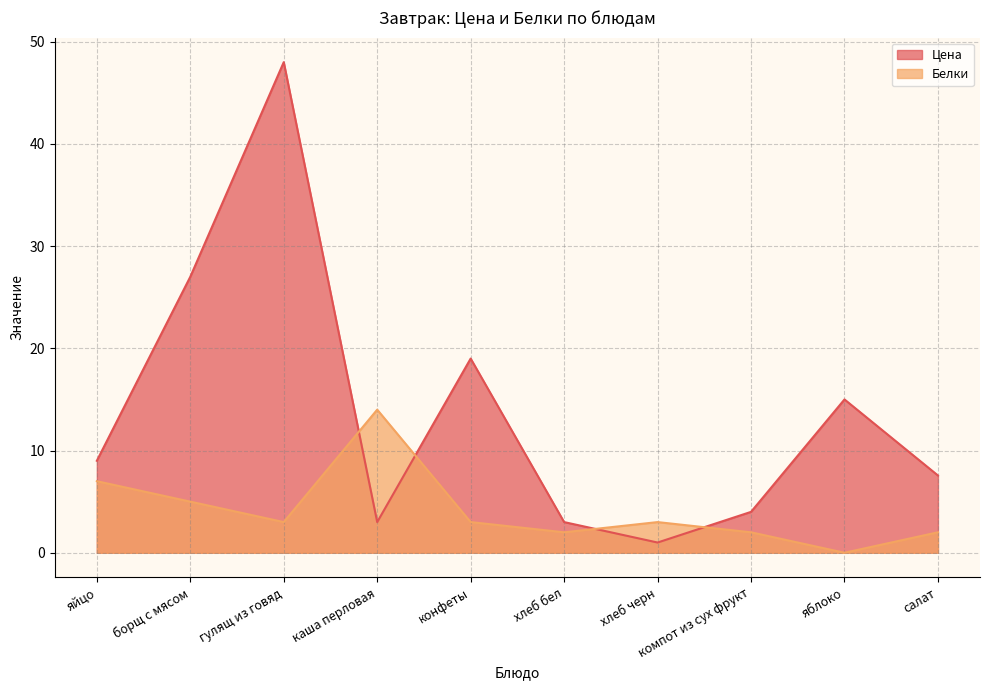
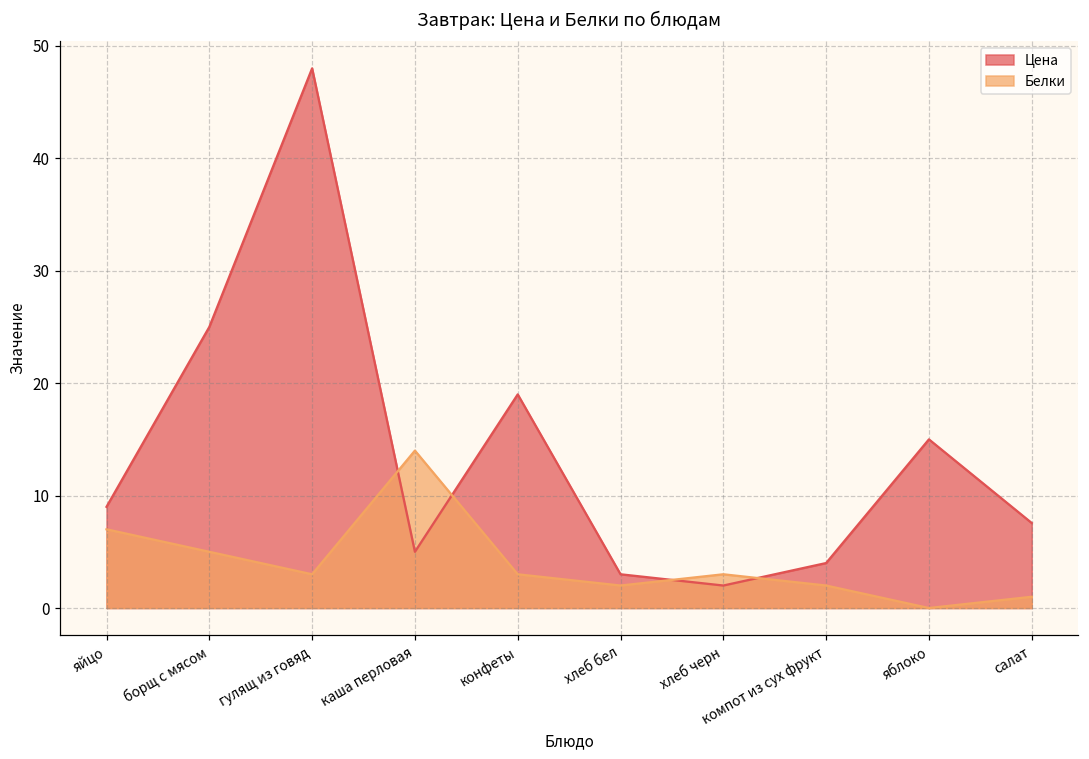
  {
    "Цена": {
      "яйцо": 9,
-     "борщ с мясом": 27,
+     "борщ с мясом": 25,
      "гулящ из говяд": 48,
-     "каша перловая": 3,
+     "каша перловая": 5,
      "конфеты": 19,
      "хлеб бел": 3,
-     "хлеб черн": 1,
+     "хлеб черн": 2,
      "компот из сух фрукт": 4,
      "яблоко": 15,
      "салат": 7.6
    },
    "Белки": {
      "яйцо": 7,
      "борщ с мясом": 5,
      "гулящ из говяд": 3,
      "каша перловая": 14,
      "конфеты": 3,
      "хлеб бел": 2,
      "хлеб черн": 3,
      "компот из сух фрукт": 2,
      "яблоко": 0,
-     "салат": 2
+     "салат": 1
    }
  }
